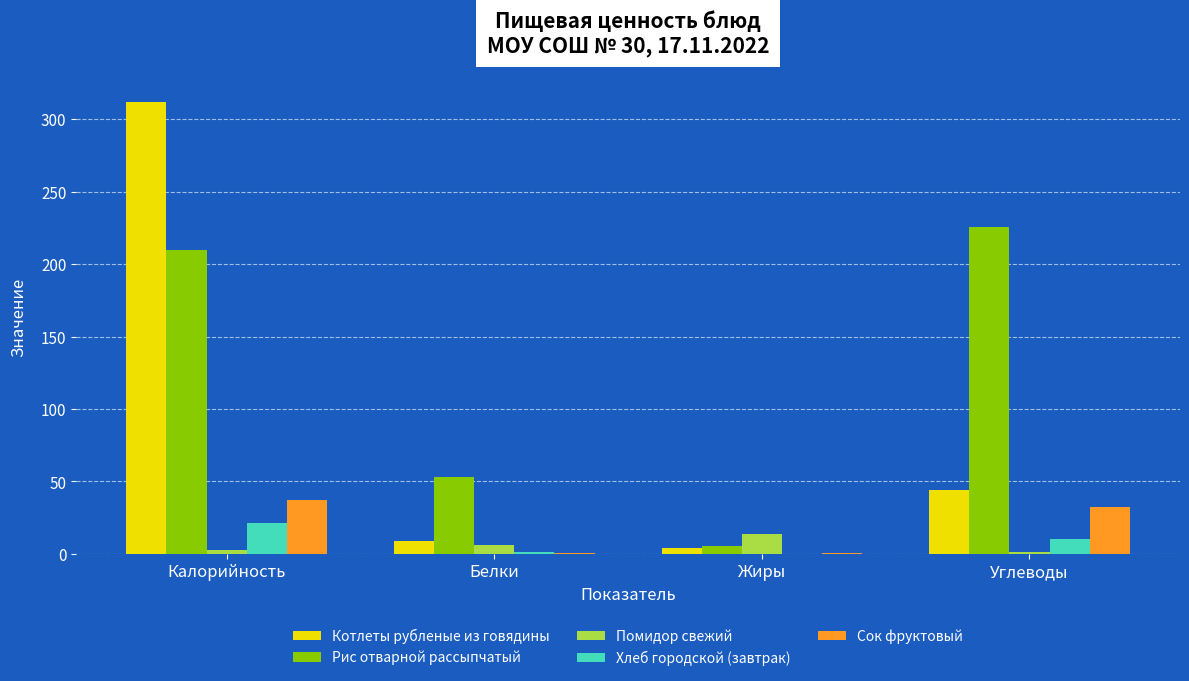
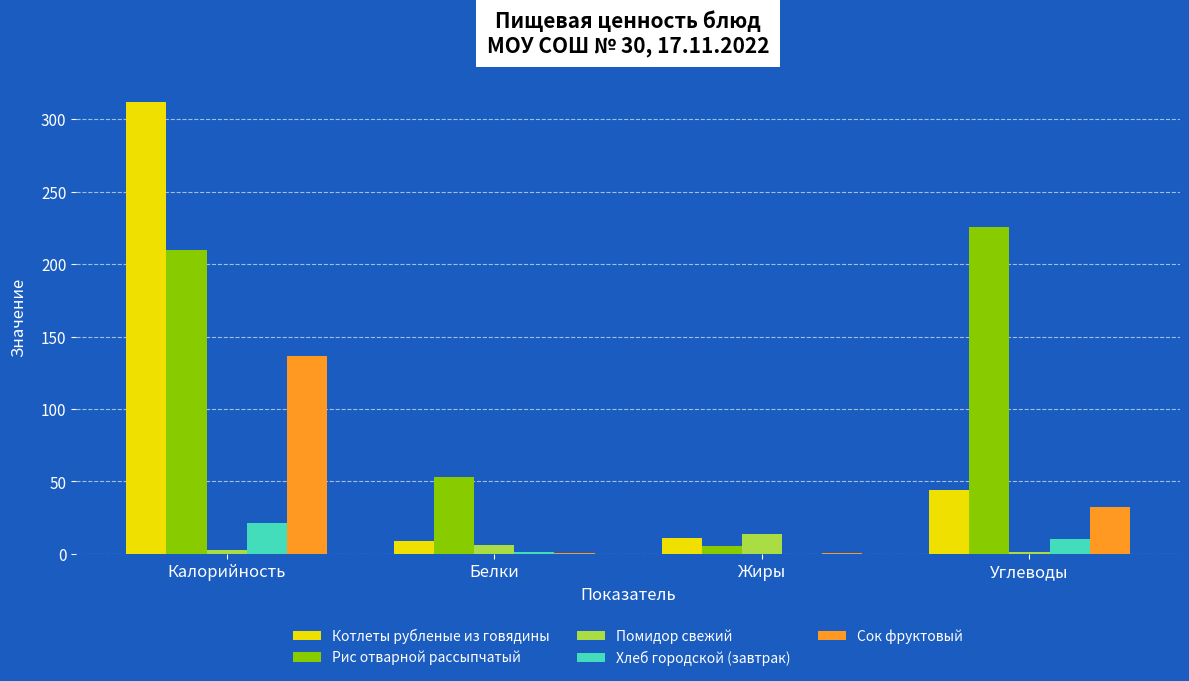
  {
    "Котлеты рубленые из говядины": {
      "Калорийность": 312,
      "Белки": 9,
-     "Жиры": 4,
+     "Жиры": 11,
      "Углеводы": 44
    },
    "Рис отварной рассыпчатый": {
      "Калорийность": 210,
      "Белки": 53,
      "Жиры": 5,
      "Углеводы": 225
    },
    "Помидор свежий": {
      "Калорийность": 3,
      "Белки": 6,
      "Жиры": 14
    },
    "Хлеб городской (завтрак)": {
      "Калорийность": 21,
      "Углеводы": 10
    },
    "Сок фруктовый": {
-     "Калорийность": 37,
+     "Калорийность": 136,
      "Углеводы": 33
    }
  }
